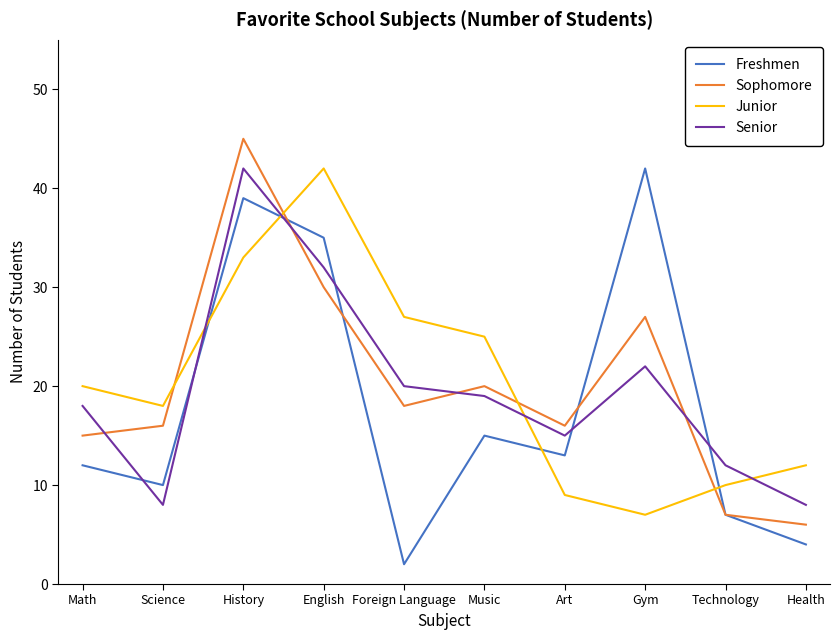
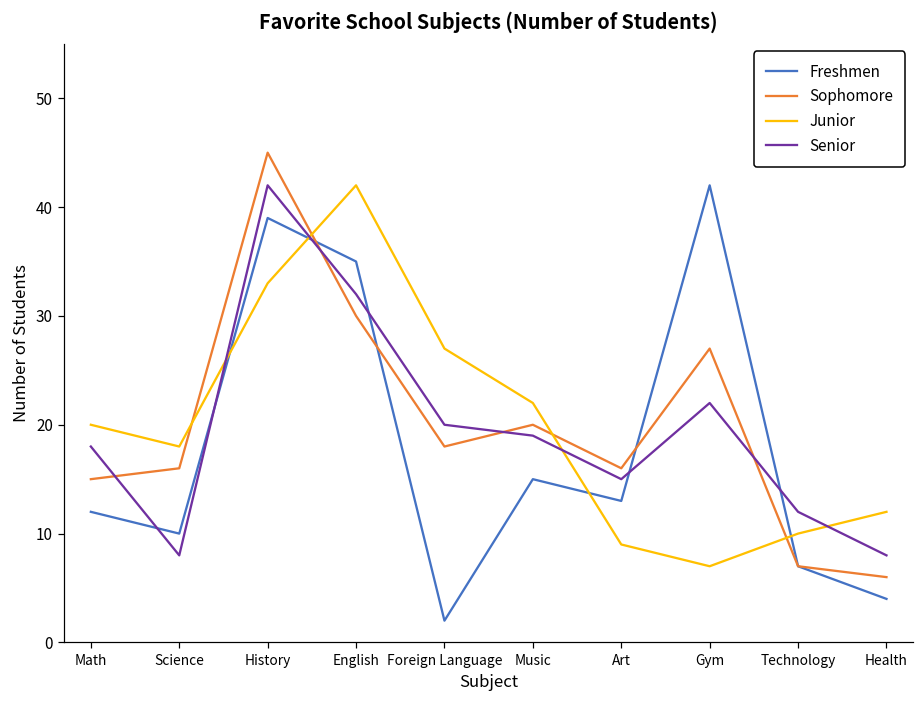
  {
    "Freshmen": {
      "Math": 12,
      "Science": 10,
      "History": 39,
      "English": 35,
      "Foreign Language": 2,
      "Music": 15,
      "Art": 13,
      "Gym": 42,
      "Health": 4
    },
    "Sophomore": {
      "Math": 15,
      "Science": 16,
      "History": 45,
      "English": 30,
      "Foreign Language": 18,
      "Music": 20,
      "Art": 16,
      "Gym": 27,
      "Health": 6
    },
    "Junior": {
      "Math": 20,
      "Science": 18,
      "History": 33,
      "English": 42,
      "Foreign Language": 27,
-     "Music": 25,
+     "Music": 22,
      "Art": 9,
      "Gym": 7,
      "Technology": 10,
      "Health": 12
    },
    "Senior": {
      "Math": 18,
      "Science": 8,
      "History": 42,
      "English": 32,
      "Foreign Language": 20,
      "Music": 19,
      "Art": 15,
      "Gym": 22,
      "Technology": 12,
      "Health": 8
    }
  }
